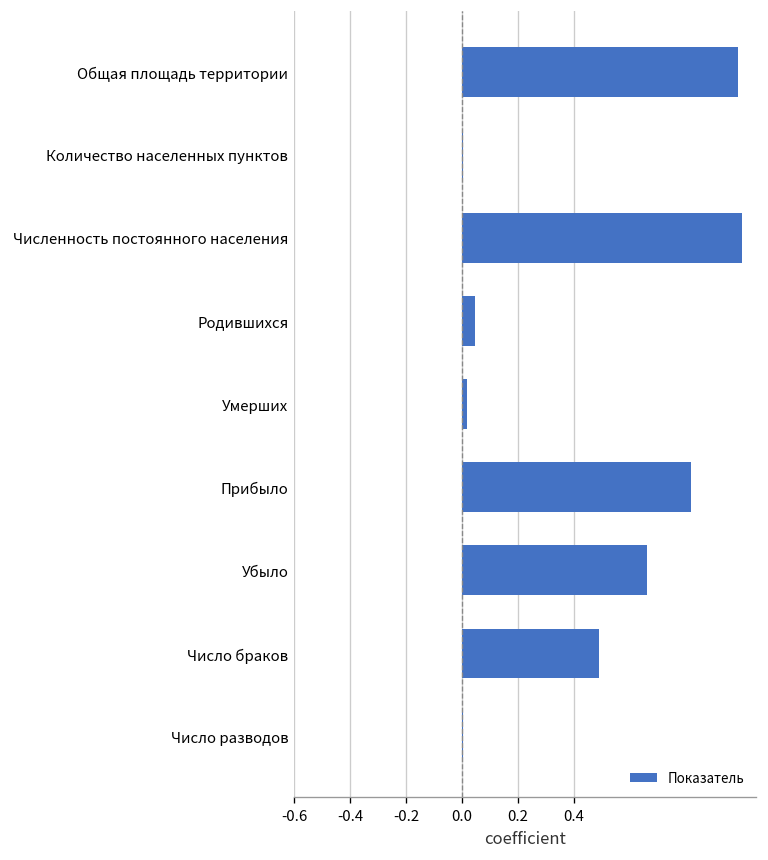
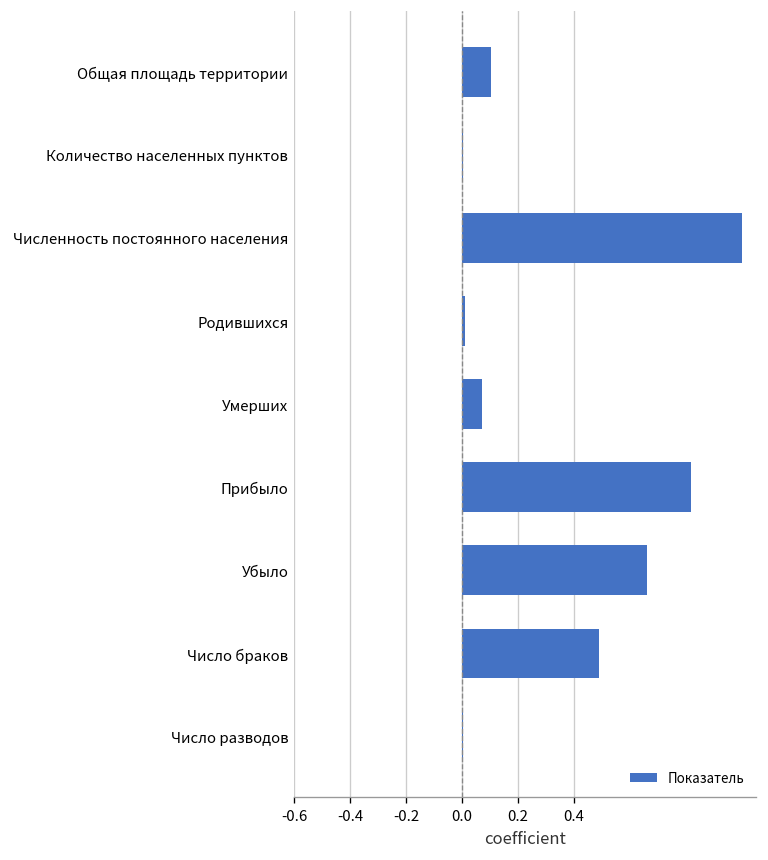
  {
-   "Общая площадь территории": 0.99,
+   "Общая площадь территории": 0.10,
    "Численность постоянного населения": 1.00,
-   "Родившихся": 0.05,
-   "Умерших": 0.02,
+   "Родившихся": 0.01,
+   "Умерших": 0.07,
    "Прибыло": 0.82,
    "Убыло": 0.66,
    "Число браков": 0.49
  }
